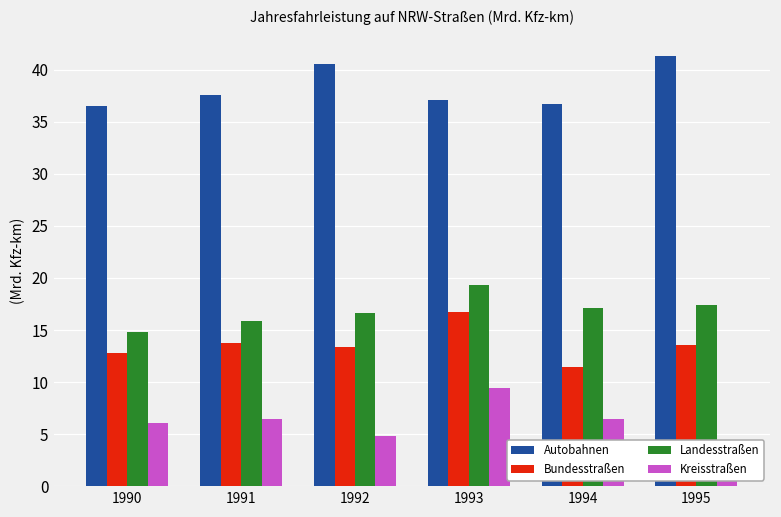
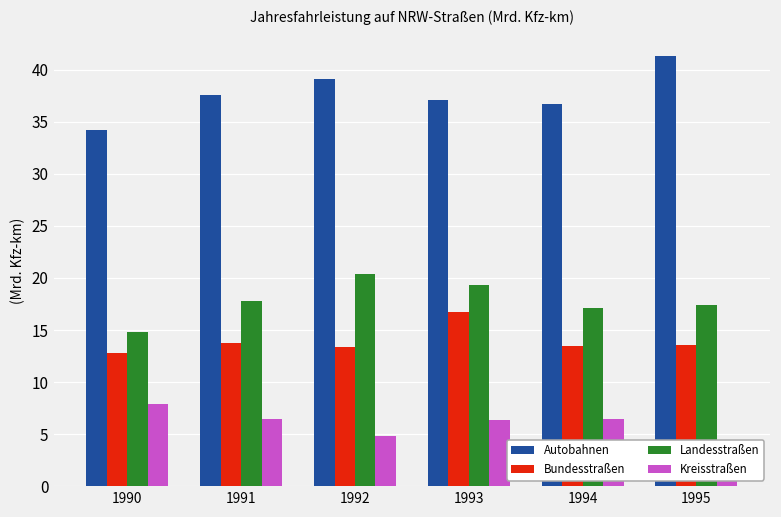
  {
    "Autobahnen": {
-     "1990": 37,
+     "1990": 34,
      "1991": 38,
-     "1992": 41,
+     "1992": 39,
      "1993": 37,
      "1994": 37,
      "1995": 41
    },
    "Bundesstraßen": {
      "1990": 13,
      "1991": 14,
      "1992": 13,
      "1993": 17,
-     "1994": 12,
+     "1994": 14,
      "1995": 14
    },
    "Landesstraßen": {
      "1990": 15,
-     "1991": 16,
-     "1992": 17,
+     "1991": 18,
+     "1992": 20,
      "1993": 19,
      "1994": 17,
      "1995": 17
    },
    "Kreisstraßen": {
-     "1990": 6,
+     "1990": 8,
      "1991": 7,
      "1992": 5,
-     "1993": 9,
+     "1993": 6,
      "1994": 7,
      "1995": 4
    }
  }
